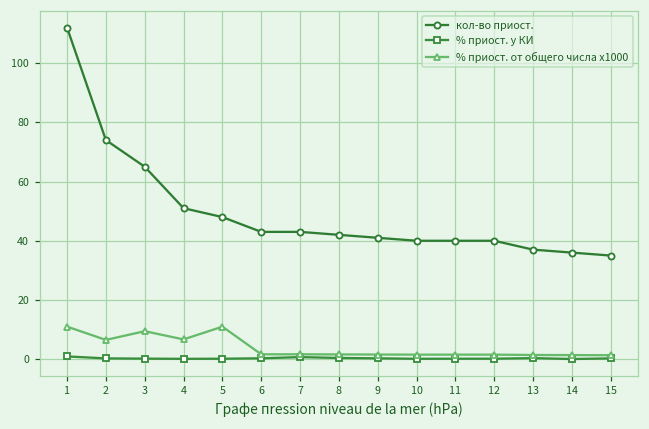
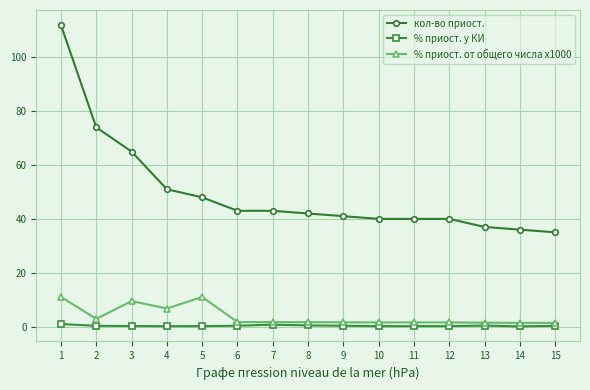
  {
    "% приост. от общего числа x1000": {
      "1": 11,
-     "2": 7,
+     "2": 3,
      "3": 9,
      "4": 7,
      "5": 11,
      "6": 2,
      "7": 2,
      "8": 2,
      "9": 2,
      "10": 2,
      "11": 2,
      "12": 2,
      "13": 1,
      "14": 1,
      "15": 1
    }
  }
